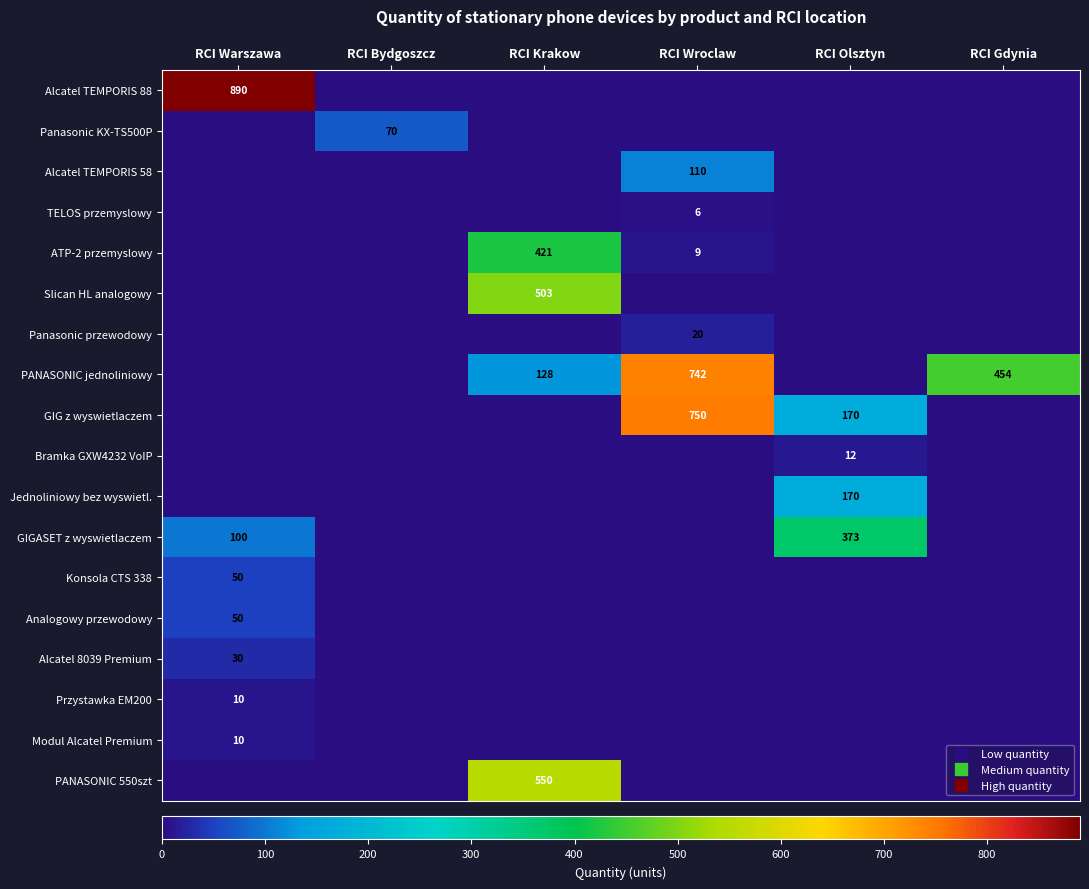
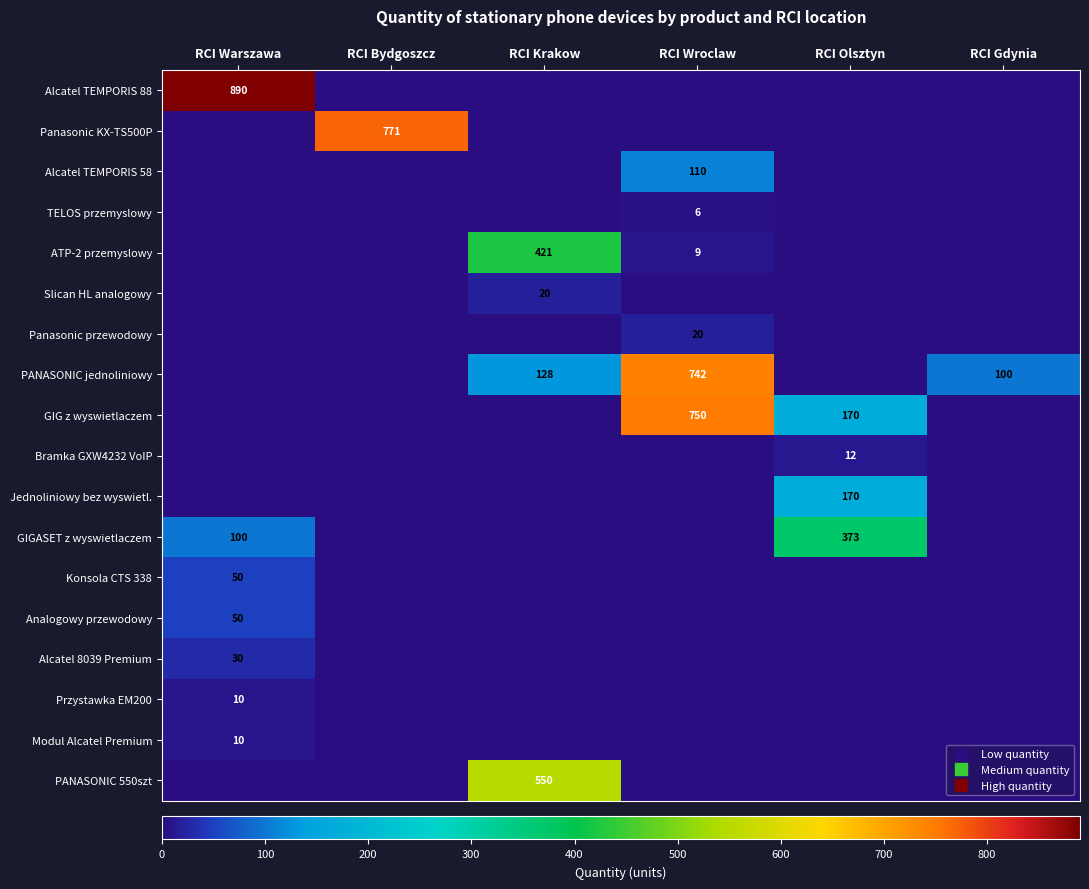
  {
    "Alcatel TEMPORIS 88": {
      "RCI Warszawa": 890
    },
    "Panasonic KX-TS500P": {
-     "RCI Bydgoszcz": 70
+     "RCI Bydgoszcz": 771
    },
    "Alcatel TEMPORIS 58": {
      "RCI Wroclaw": 110
    },
    "TELOS przemyslowy": {
      "RCI Wroclaw": 6
    },
    "ATP-2 przemyslowy": {
      "RCI Krakow": 421,
      "RCI Wroclaw": 9
    },
    "Slican HL analogowy": {
-     "RCI Krakow": 503
+     "RCI Krakow": 20
    },
    "Panasonic przewodowy": {
      "RCI Wroclaw": 20
    },
    "PANASONIC jednoliniowy": {
      "RCI Krakow": 128,
      "RCI Wroclaw": 742,
-     "RCI Gdynia": 454
+     "RCI Gdynia": 100
    },
    "GIG z wyswietlaczem": {
      "RCI Wroclaw": 750,
      "RCI Olsztyn": 170
    },
    "Bramka GXW4232 VoIP": {
      "RCI Olsztyn": 12
    },
    "Jednoliniowy bez wyswietl.": {
      "RCI Olsztyn": 170
    },
    "GIGASET z wyswietlaczem": {
      "RCI Warszawa": 100,
      "RCI Olsztyn": 373
    },
    "Konsola CTS 338": {
      "RCI Warszawa": 50
    },
    "Analogowy przewodowy": {
      "RCI Warszawa": 50
    },
    "Alcatel 8039 Premium": {
      "RCI Warszawa": 30
    },
    "Przystawka EM200": {
      "RCI Warszawa": 10
    },
    "Modul Alcatel Premium": {
      "RCI Warszawa": 10
    },
    "PANASONIC 550szt": {
      "RCI Krakow": 550
    }
  }
